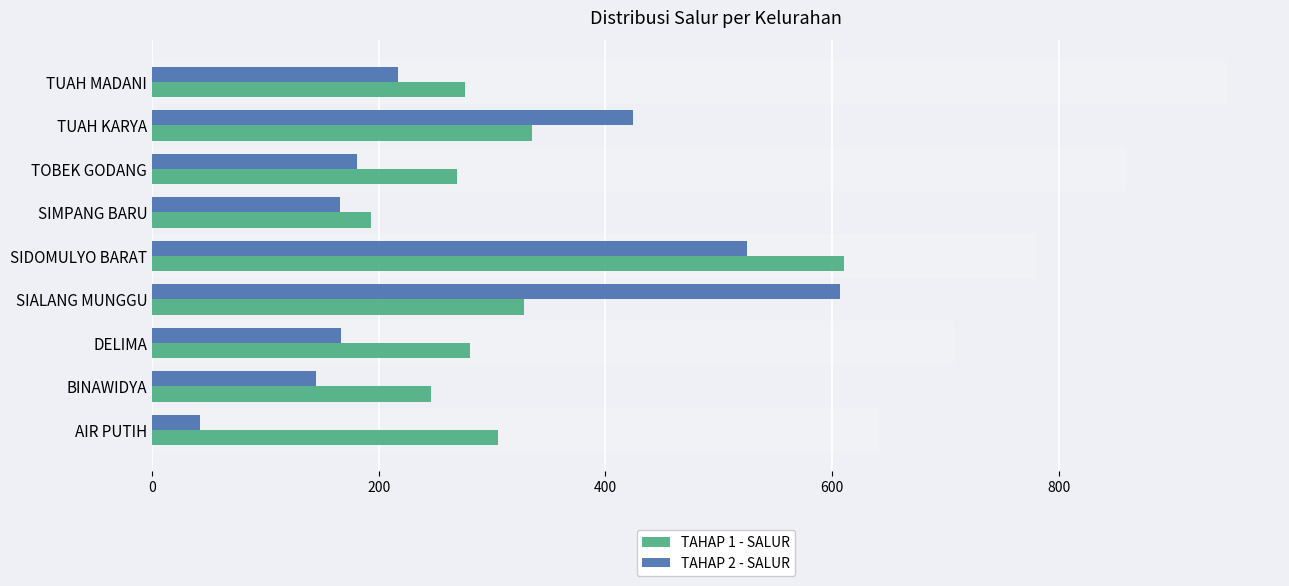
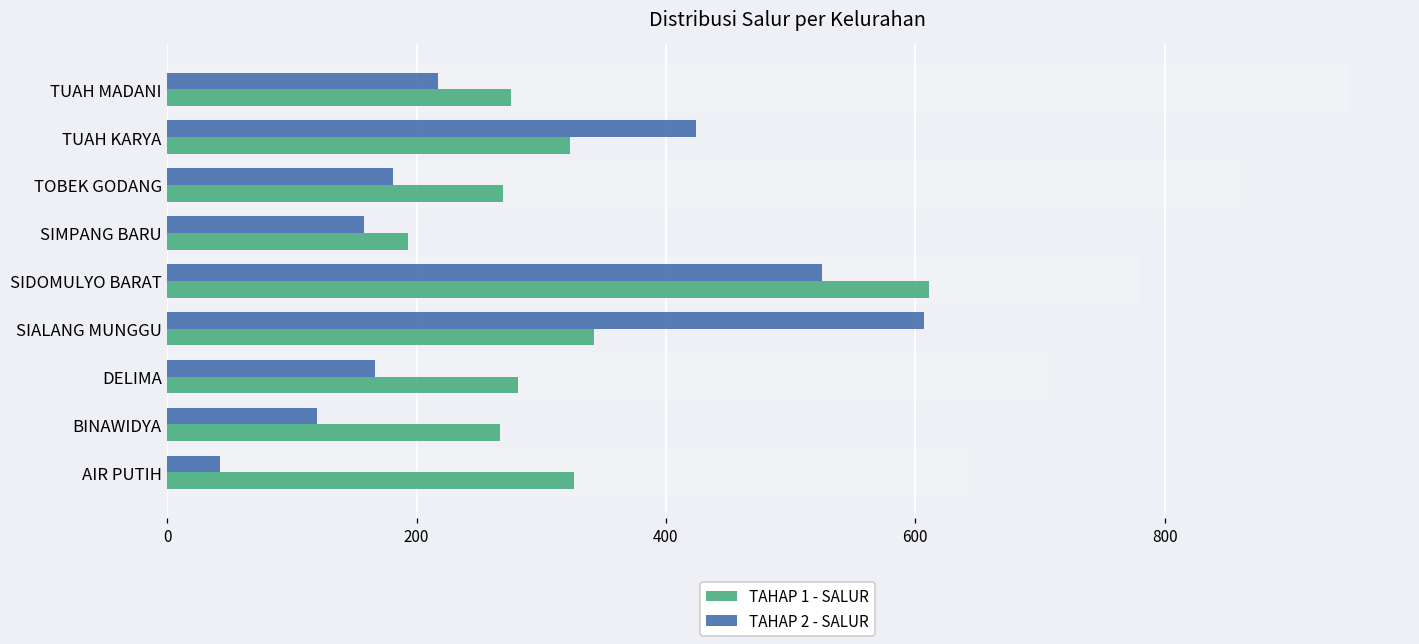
  {
    "TAHAP 1 - SALUR": {
-     "TUAH KARYA": 335,
-     "SIALANG MUNGGU": 328,
-     "BINAWIDYA": 246,
-     "AIR PUTIH": 305
+     "TUAH KARYA": 323,
+     "SIALANG MUNGGU": 342,
+     "BINAWIDYA": 267,
+     "AIR PUTIH": 326
    },
    "TAHAP 2 - SALUR": {
-     "SIMPANG BARU": 166,
-     "BINAWIDYA": 145
+     "SIMPANG BARU": 158,
+     "BINAWIDYA": 120
    }
  }
